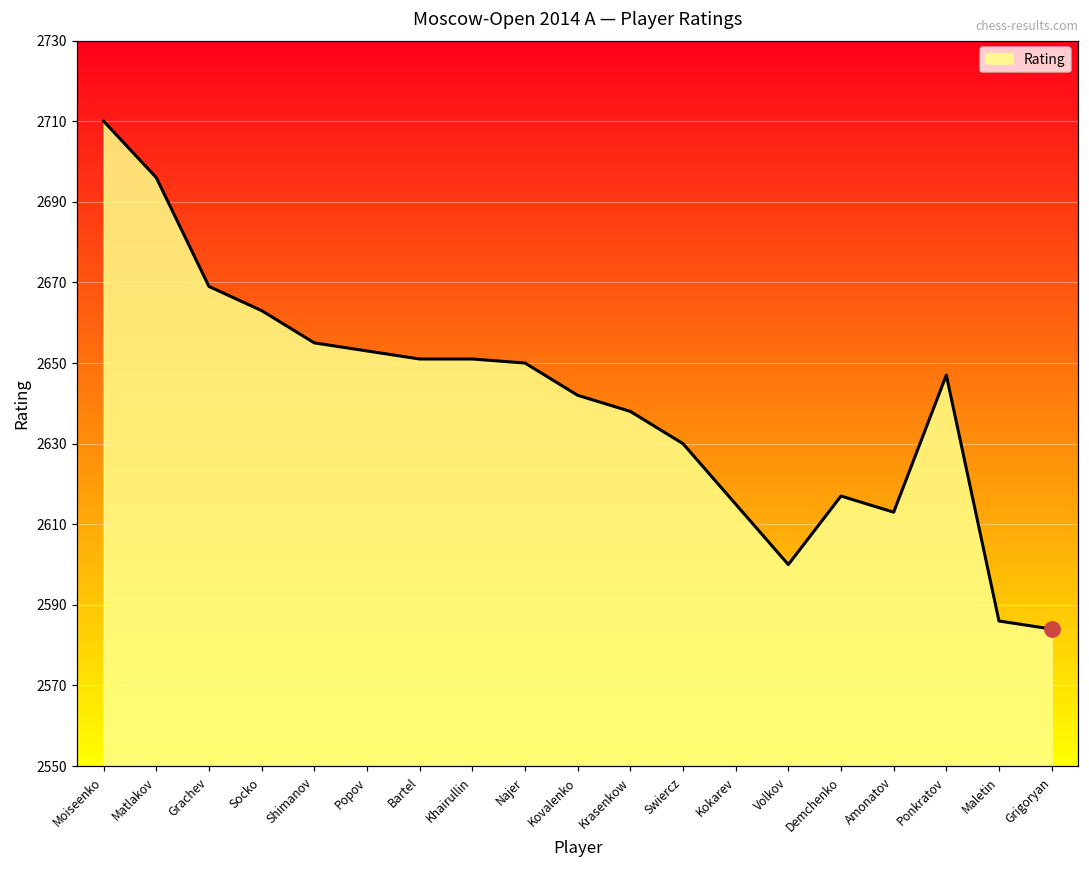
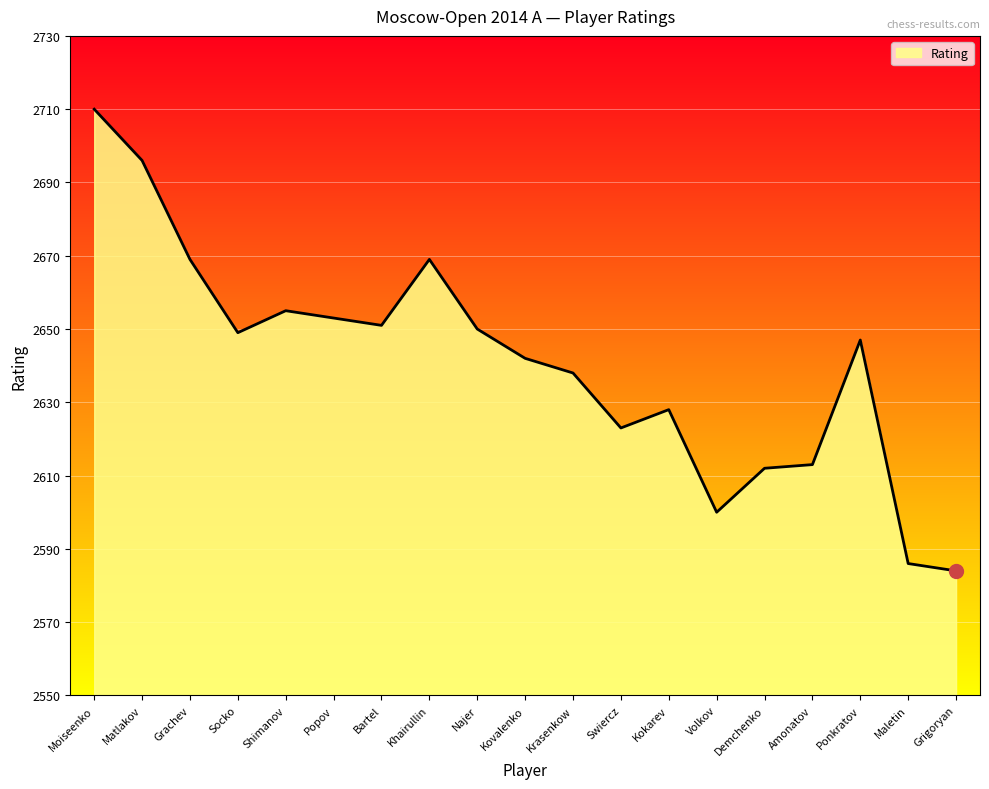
  {
    "Rating": {
      "Moiseenko": 2710,
      "Matlakov": 2696,
      "Grachev": 2669,
-     "Socko": 2663,
+     "Socko": 2649,
      "Shimanov": 2655,
      "Popov": 2653,
      "Bartel": 2651,
-     "Khairullin": 2651,
+     "Khairullin": 2669,
      "Najer": 2650,
      "Kovalenko": 2642,
      "Krasenkow": 2638,
-     "Swiercz": 2630,
-     "Kokarev": 2615,
+     "Swiercz": 2623,
+     "Kokarev": 2628,
      "Volkov": 2600,
-     "Demchenko": 2617,
+     "Demchenko": 2612,
      "Amonatov": 2613,
      "Ponkratov": 2647,
      "Maletin": 2586
    }
  }
